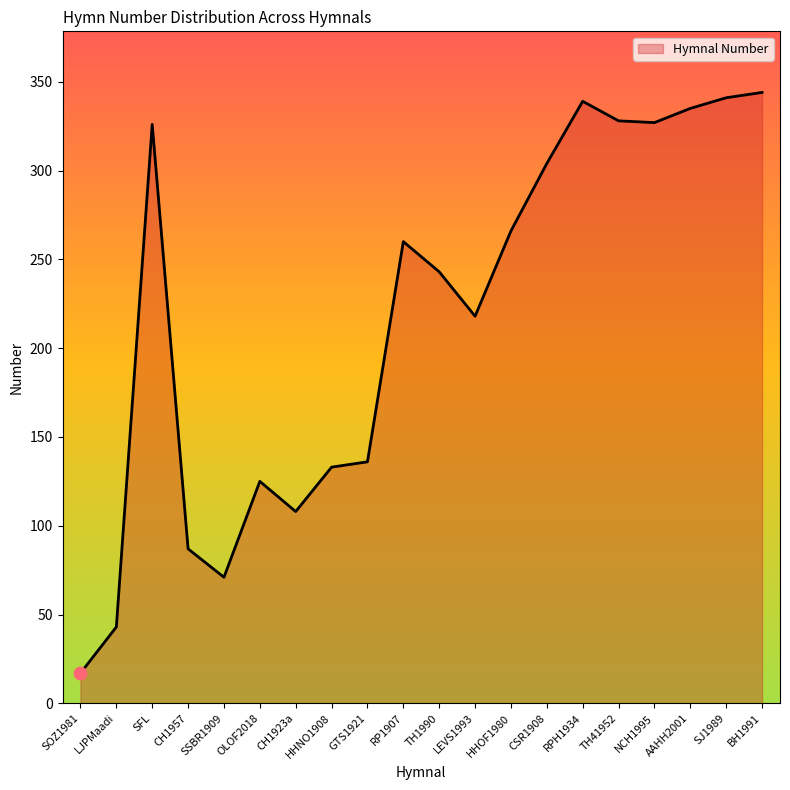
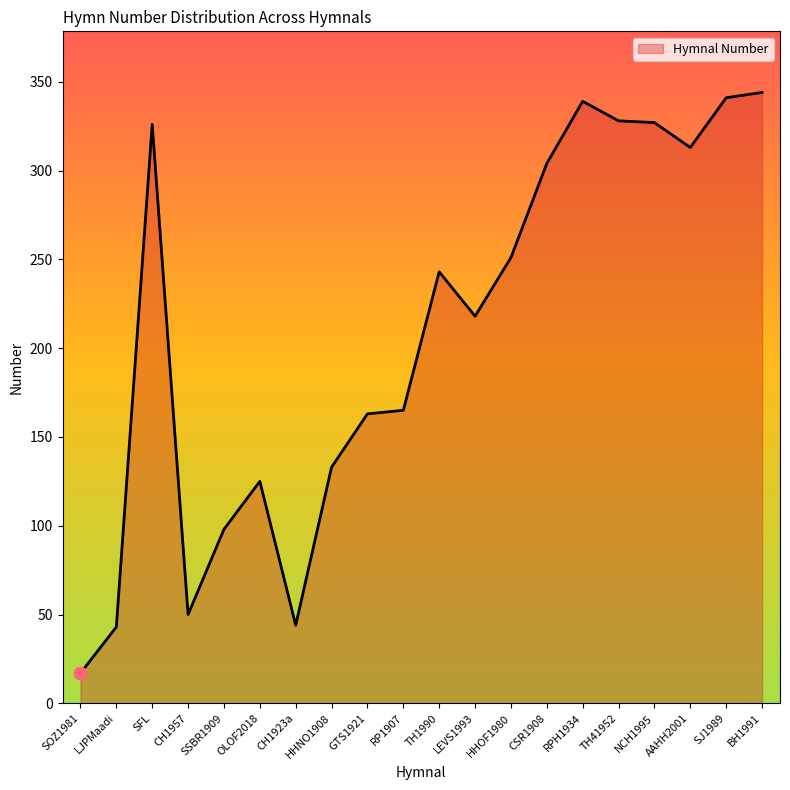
  {
    "Hymnal Number": {
      "LJPMaadi": 43,
      "SFL": 326,
-     "CH1957": 87,
-     "SSBR1909": 71,
+     "CH1957": 50,
+     "SSBR1909": 98,
      "OLOF2018": 125,
-     "CH1923a": 108,
+     "CH1923a": 44,
      "HHNO1908": 133,
-     "GTS1921": 136,
-     "RP1907": 260,
+     "GTS1921": 163,
+     "RP1907": 165,
      "TH1990": 243,
      "LEVS1993": 218,
-     "HHOF1980": 266,
+     "HHOF1980": 251,
      "CSR1908": 304,
      "RPH1934": 339,
      "TH41952": 328,
      "NCH1995": 327,
-     "AAHH2001": 335,
+     "AAHH2001": 313,
      "SJ1989": 341,
      "BH1991": 344
    }
  }
